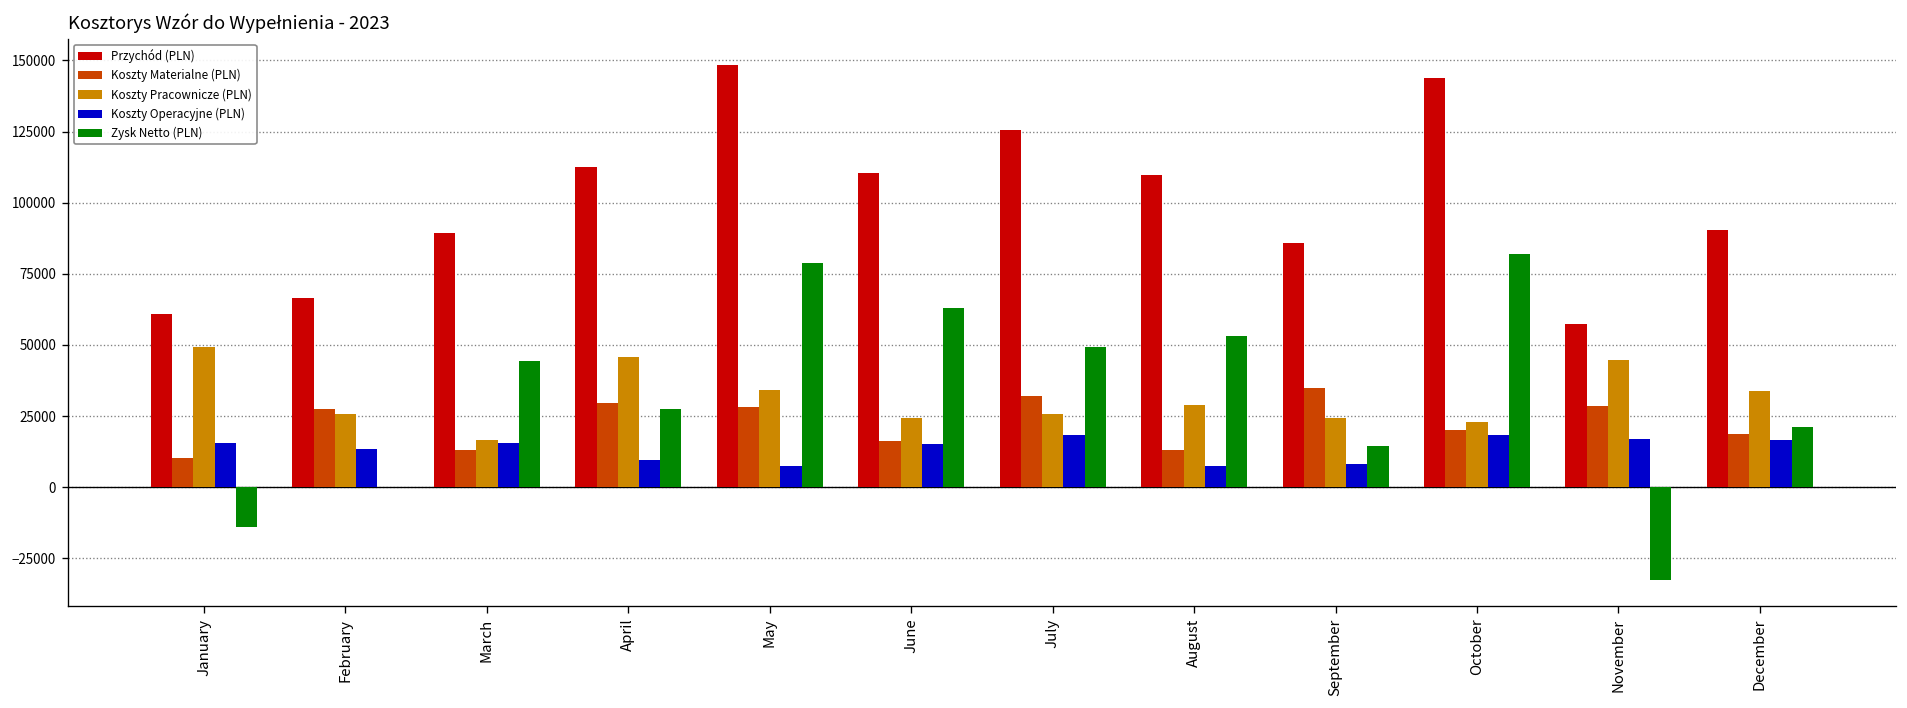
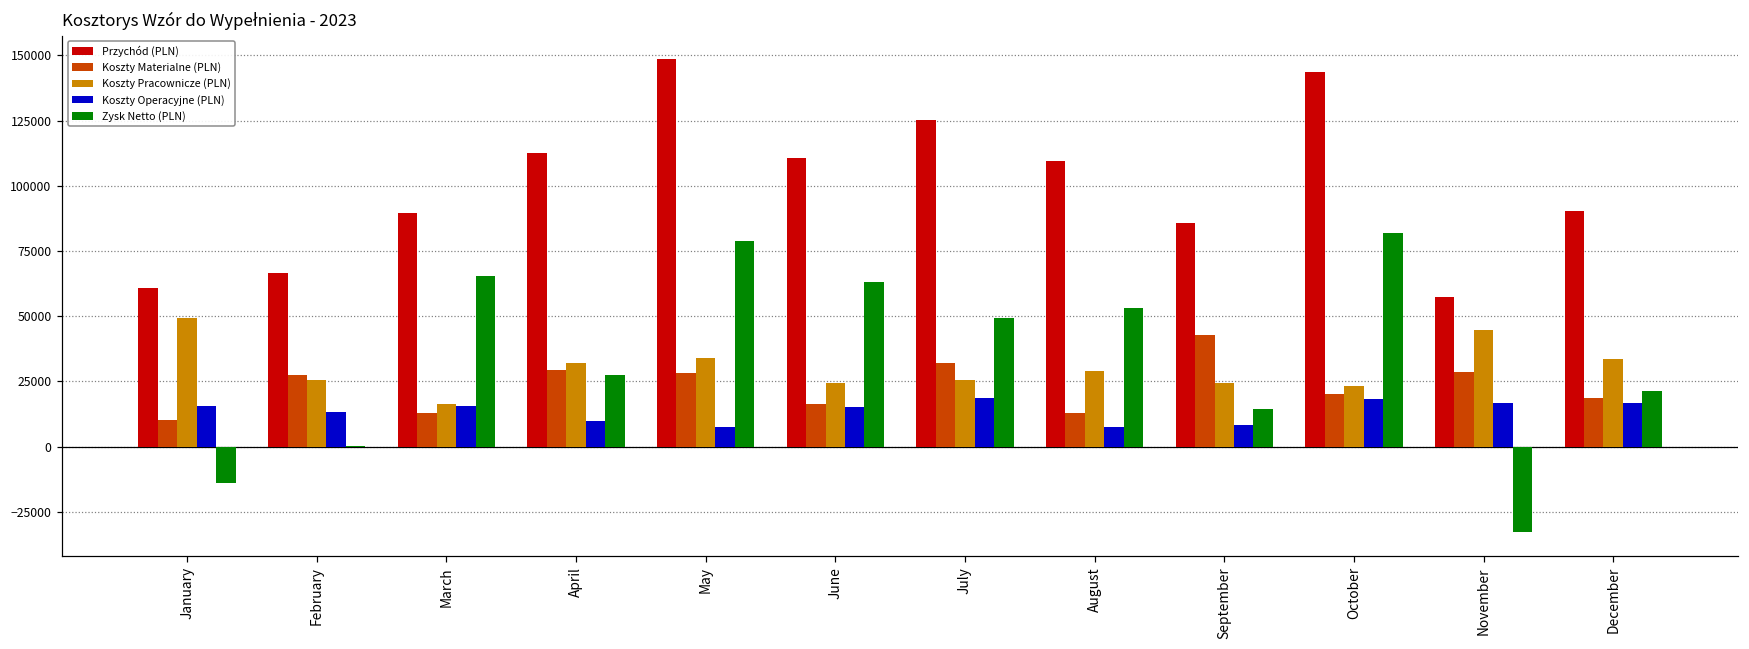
  {
    "Przychód (PLN)": {
      "January": 61000,
      "February": 67000,
      "March": 89000,
      "April": 112000,
      "May": 148000,
      "June": 111000,
      "July": 125000,
      "August": 110000,
      "September": 86000,
      "October": 144000,
      "November": 57000,
      "December": 90000
    },
    "Koszty Materialne (PLN)": {
      "January": 10000,
      "February": 27000,
      "March": 13000,
      "April": 29000,
      "May": 28000,
      "June": 16000,
      "July": 32000,
      "August": 13000,
-     "September": 35000,
+     "September": 43000,
      "October": 20000,
      "November": 29000,
      "December": 19000
    },
    "Koszty Pracownicze (PLN)": {
      "January": 49000,
      "February": 26000,
      "March": 16000,
-     "April": 46000,
+     "April": 32000,
      "May": 34000,
      "June": 24000,
      "July": 26000,
      "August": 29000,
      "September": 24000,
      "October": 23000,
      "November": 45000,
      "December": 34000
    },
    "Koszty Operacyjne (PLN)": {
      "January": 15000,
      "February": 13000,
      "March": 15000,
      "April": 10000,
      "May": 7000,
      "June": 15000,
      "July": 18000,
      "August": 7000,
      "September": 8000,
      "October": 18000,
      "November": 17000,
      "December": 17000
    },
    "Zysk Netto (PLN)": {
      "January": -14000,
-     "March": 44000,
+     "March": 65000,
      "April": 28000,
      "May": 79000,
      "June": 63000,
      "July": 49000,
      "August": 53000,
      "September": 14000,
      "October": 82000,
      "November": -33000,
      "December": 21000
    }
  }
